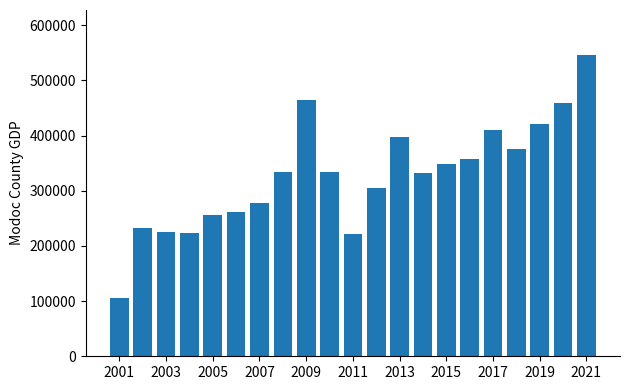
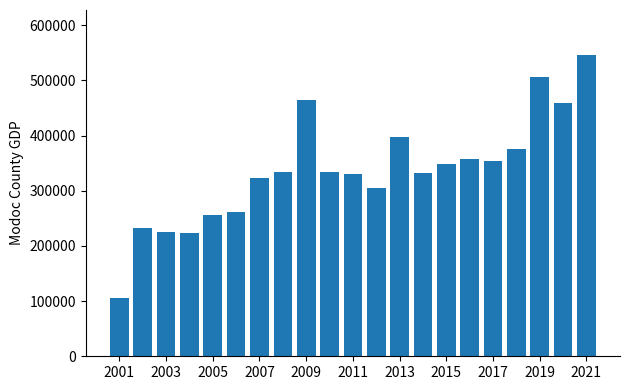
  {
    "2001": 110000,
    "2003": 230000,
    "2005": 260000,
-   "2007": 280000,
+   "2007": 320000,
    "2009": 460000,
-   "2011": 220000,
+   "2011": 330000,
    "2013": 400000,
    "2015": 350000,
-   "2017": 410000,
-   "2019": 420000,
+   "2017": 350000,
+   "2019": 510000,
    "2021": 550000
  }
